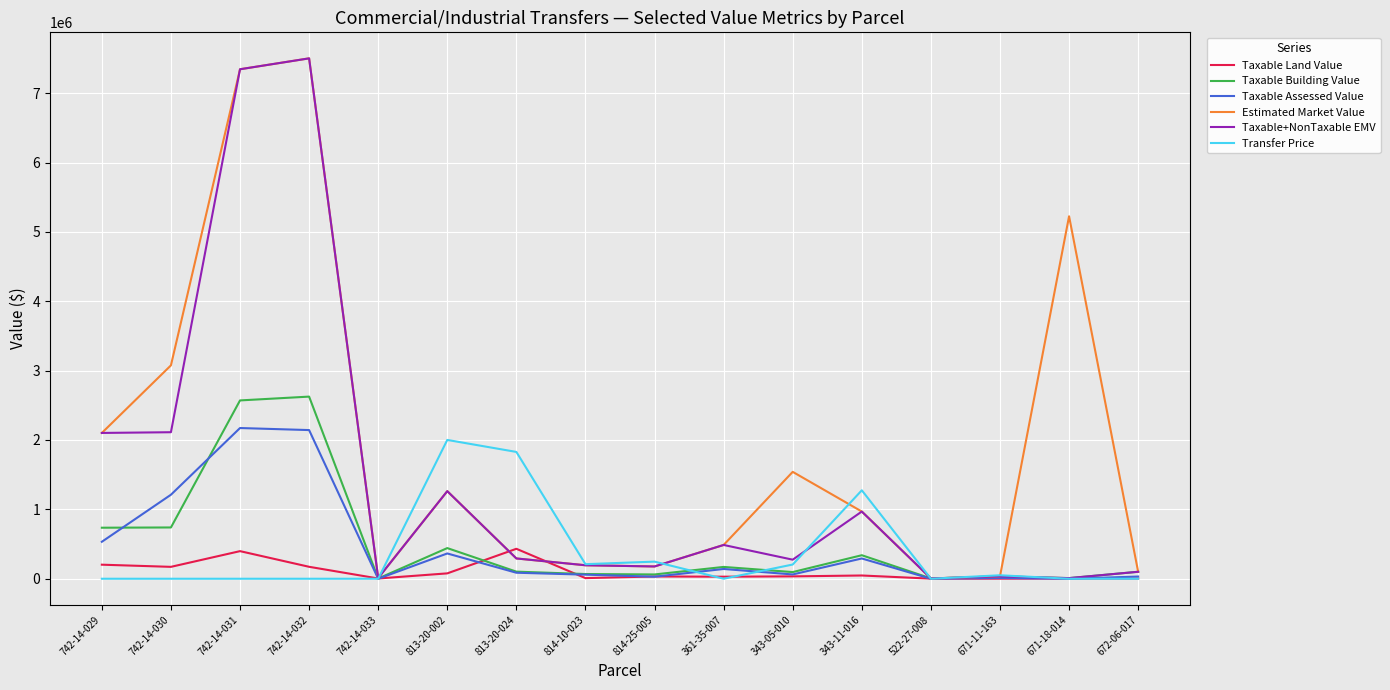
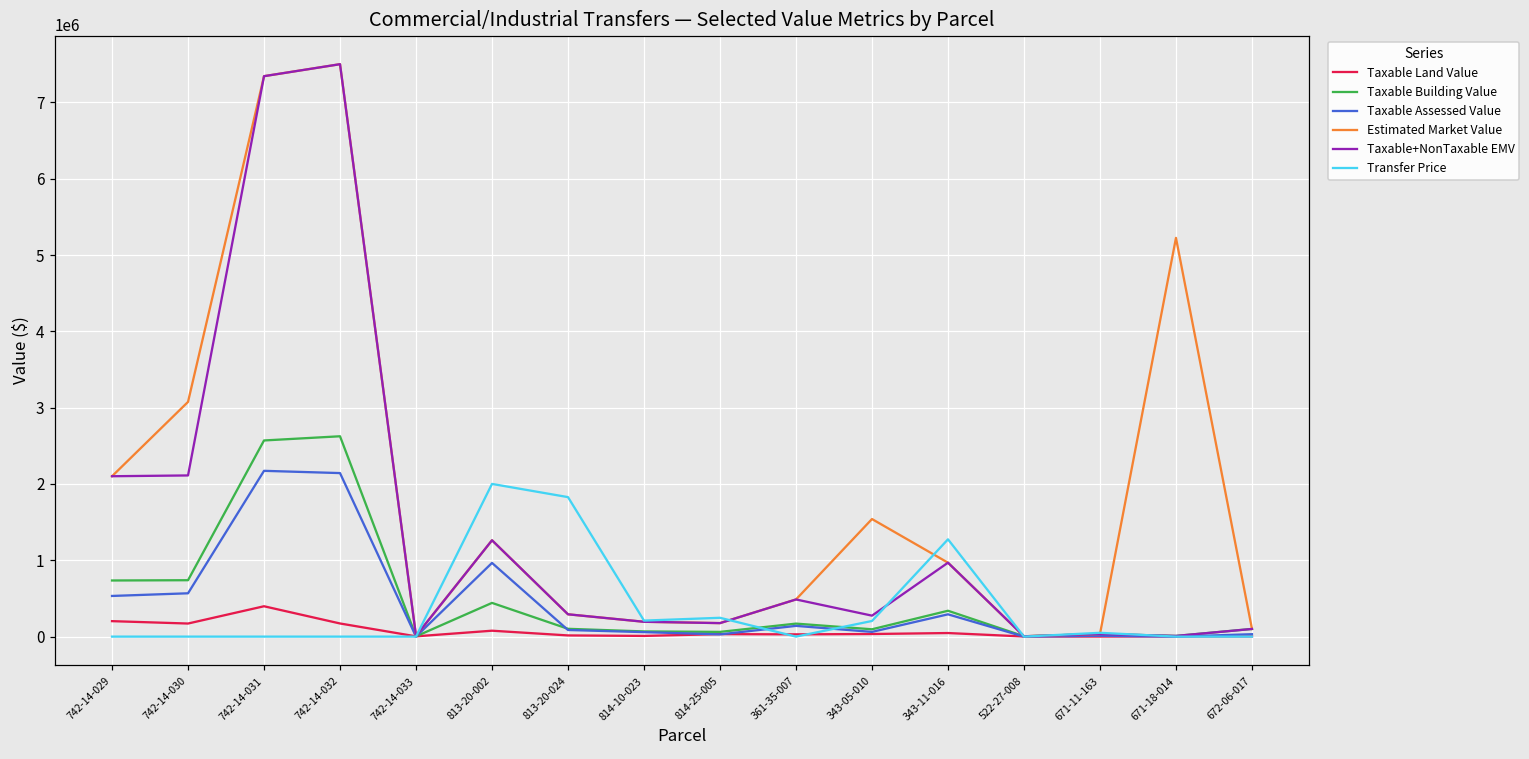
  {
    "Taxable Land Value": {
      "742-14-029": 200000,
      "742-14-030": 200000,
      "742-14-031": 400000,
      "742-14-032": 200000,
      "813-20-002": 100000,
-     "813-20-024": 400000,
+     "813-20-024": 0,
      "814-10-023": 0,
      "343-11-016": 0
    },
    "Taxable Building Value": {
      "742-14-029": 700000,
      "742-14-030": 700000,
      "742-14-031": 2600000,
      "742-14-032": 2600000,
      "813-20-002": 400000,
      "343-11-016": 300000
    },
    "Taxable Assessed Value": {
      "742-14-029": 500000,
-     "742-14-030": 1200000,
+     "742-14-030": 600000,
      "742-14-031": 2200000,
      "742-14-032": 2100000,
-     "813-20-002": 400000,
+     "813-20-002": 1000000,
      "343-11-016": 300000
    },
    "Estimated Market Value": {
      "742-14-030": 3100000,
      "343-05-010": 1500000,
      "671-18-014": 5200000
    },
    "Taxable+NonTaxable EMV": {
      "742-14-030": 2100000,
      "343-05-010": 300000
    },
    "Transfer Price": {
      "742-14-029": 0,
      "742-14-030": 0,
      "742-14-031": 0,
      "742-14-032": 0,
      "813-20-002": 2000000,
      "813-20-024": 1800000,
      "814-25-005": 200000,
      "343-05-010": 200000,
      "343-11-016": 1300000
    }
  }
